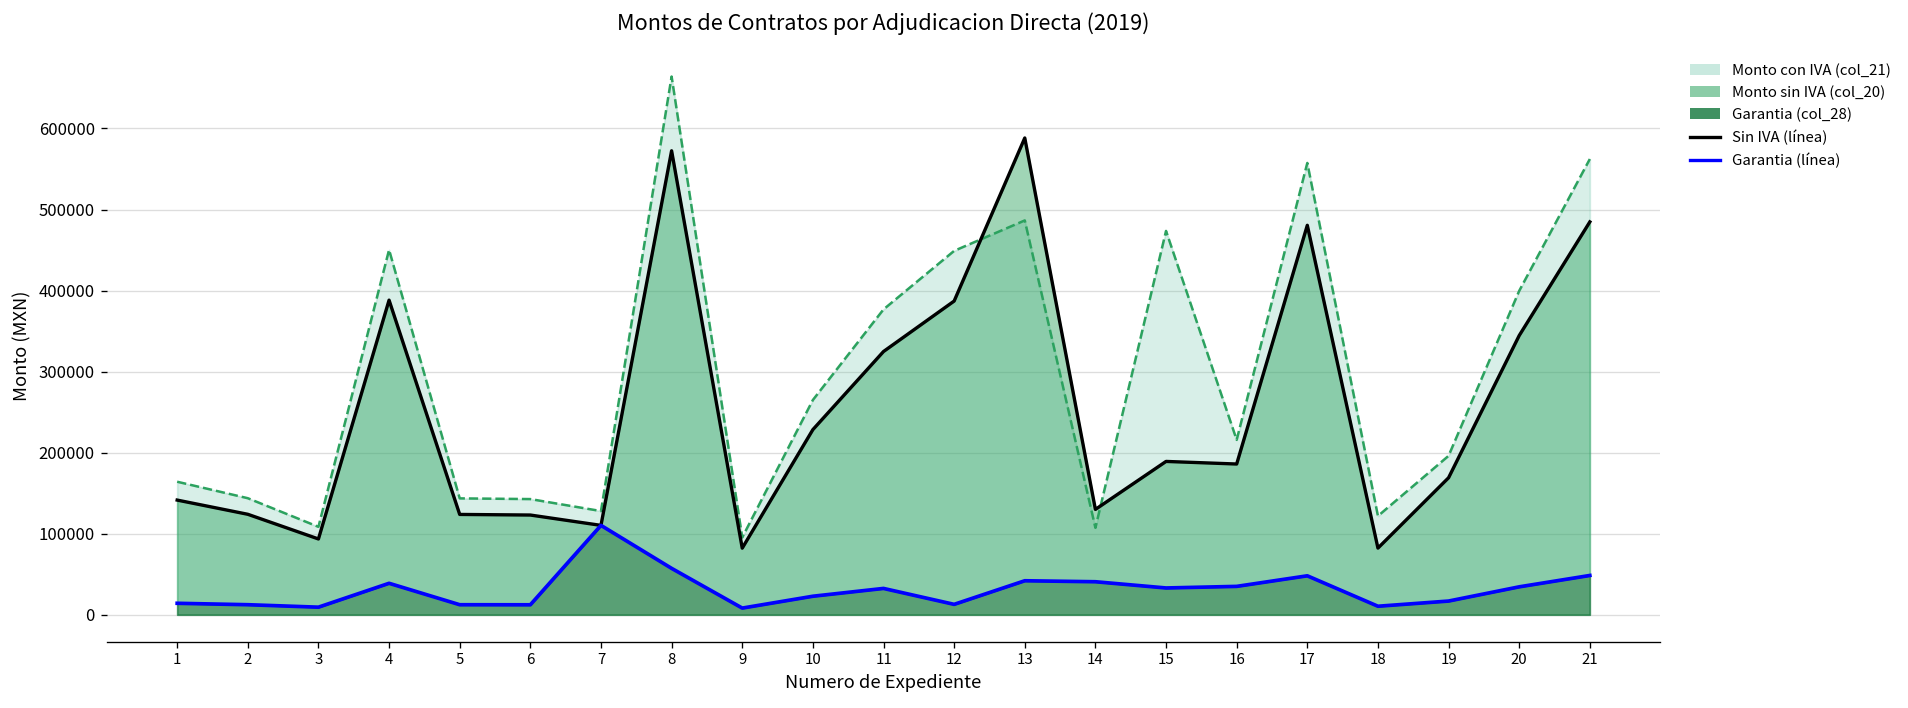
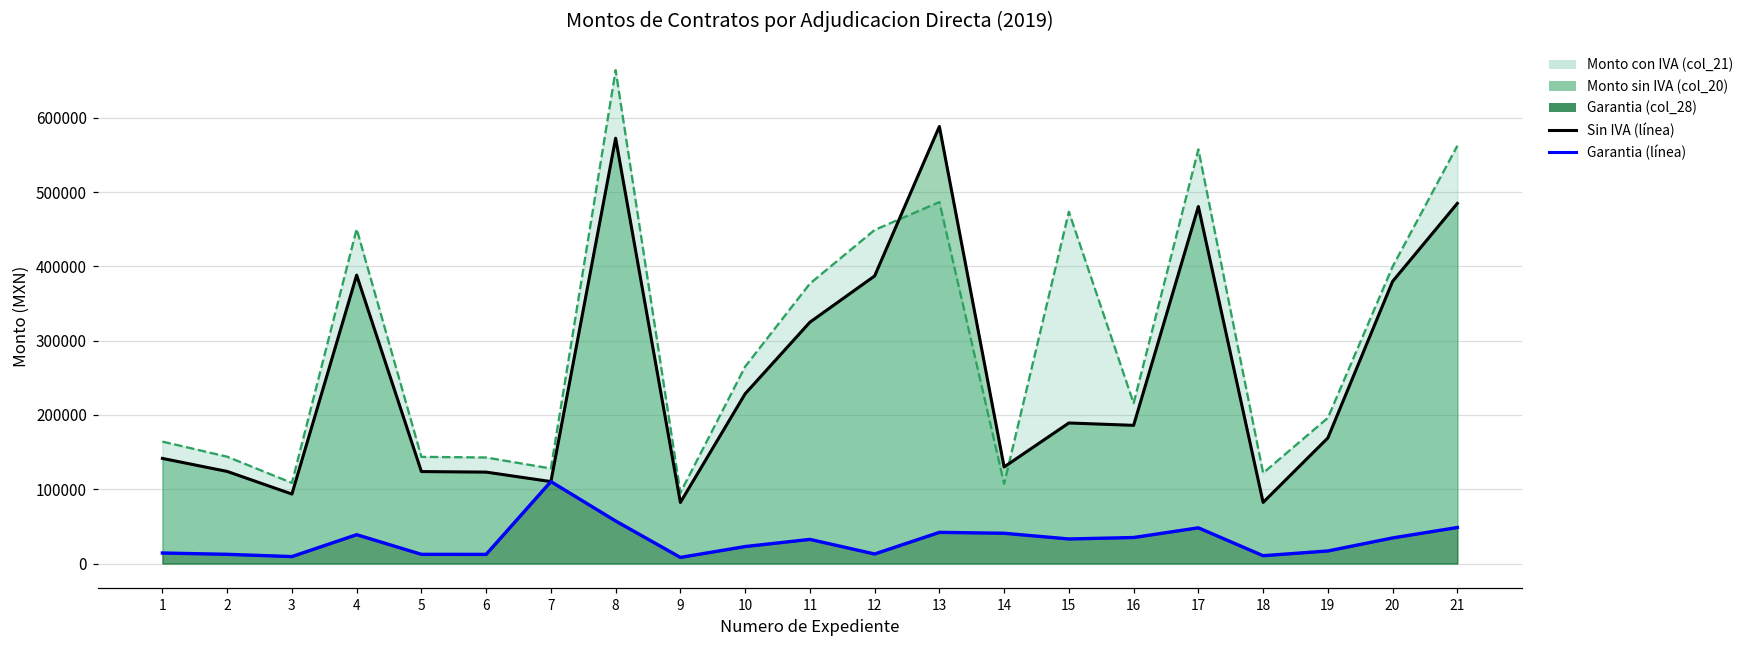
  {
    "Monto con IVA (col_21)": {
      "1": 160000,
      "2": 140000,
      "3": 110000,
      "4": 450000,
      "5": 140000,
      "6": 140000,
      "7": 130000,
      "8": 660000,
      "9": 100000,
      "10": 260000,
      "11": 380000,
      "12": 450000,
      "13": 490000,
      "14": 110000,
      "15": 470000,
      "16": 220000,
      "17": 560000,
      "18": 120000,
      "19": 200000,
      "20": 400000,
      "21": 560000
    },
    "Monto sin IVA (col_20)": {
      "1": 140000,
      "2": 120000,
      "3": 90000,
      "4": 390000,
      "5": 120000,
      "6": 120000,
      "8": 570000,
      "9": 80000,
      "10": 230000,
      "11": 320000,
      "12": 390000,
      "13": 590000,
      "14": 130000,
      "15": 190000,
      "16": 190000,
      "17": 480000,
      "18": 80000,
      "19": 170000,
-     "20": 340000,
+     "20": 380000,
      "21": 480000
    },
    "Garantia (col_28)": {
      "1": 10000,
      "2": 10000,
      "3": 10000,
      "4": 40000,
      "5": 10000,
      "6": 10000,
      "8": 60000,
      "9": 10000,
      "10": 20000,
      "11": 30000,
      "12": 10000,
      "13": 40000,
      "14": 40000,
      "15": 30000,
      "16": 40000,
      "17": 50000,
      "18": 10000,
      "19": 20000,
      "20": 30000,
      "21": 50000
    }
  }
